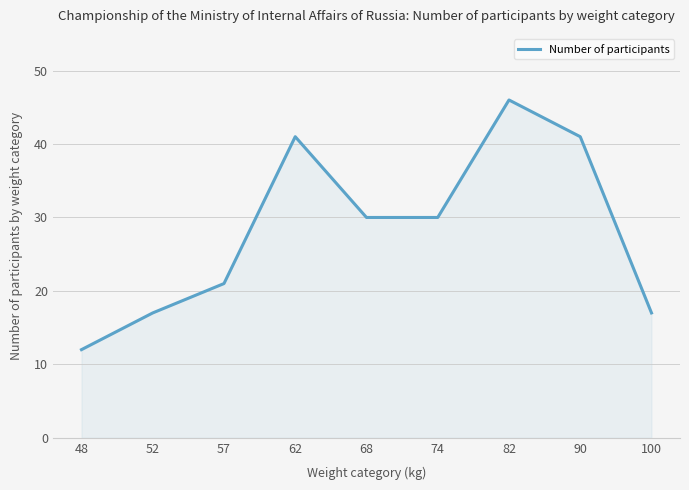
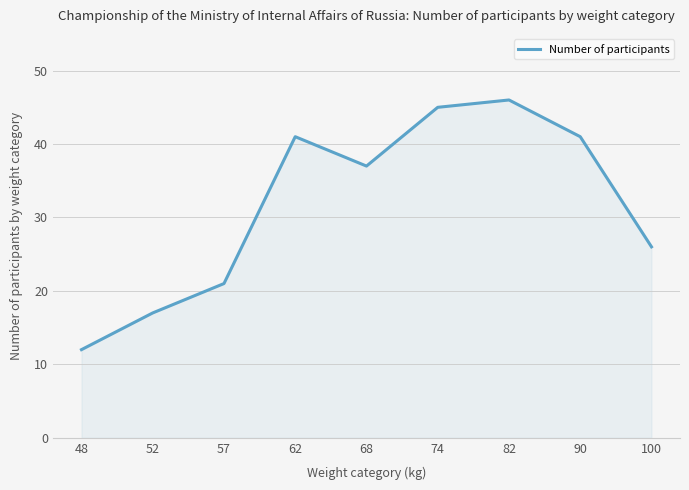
  {
    "48": 12,
    "52": 17,
    "57": 21,
    "62": 41,
-   "68": 30,
-   "74": 30,
+   "68": 37,
+   "74": 45,
    "82": 46,
    "90": 41,
-   "100": 17
+   "100": 26
  }
